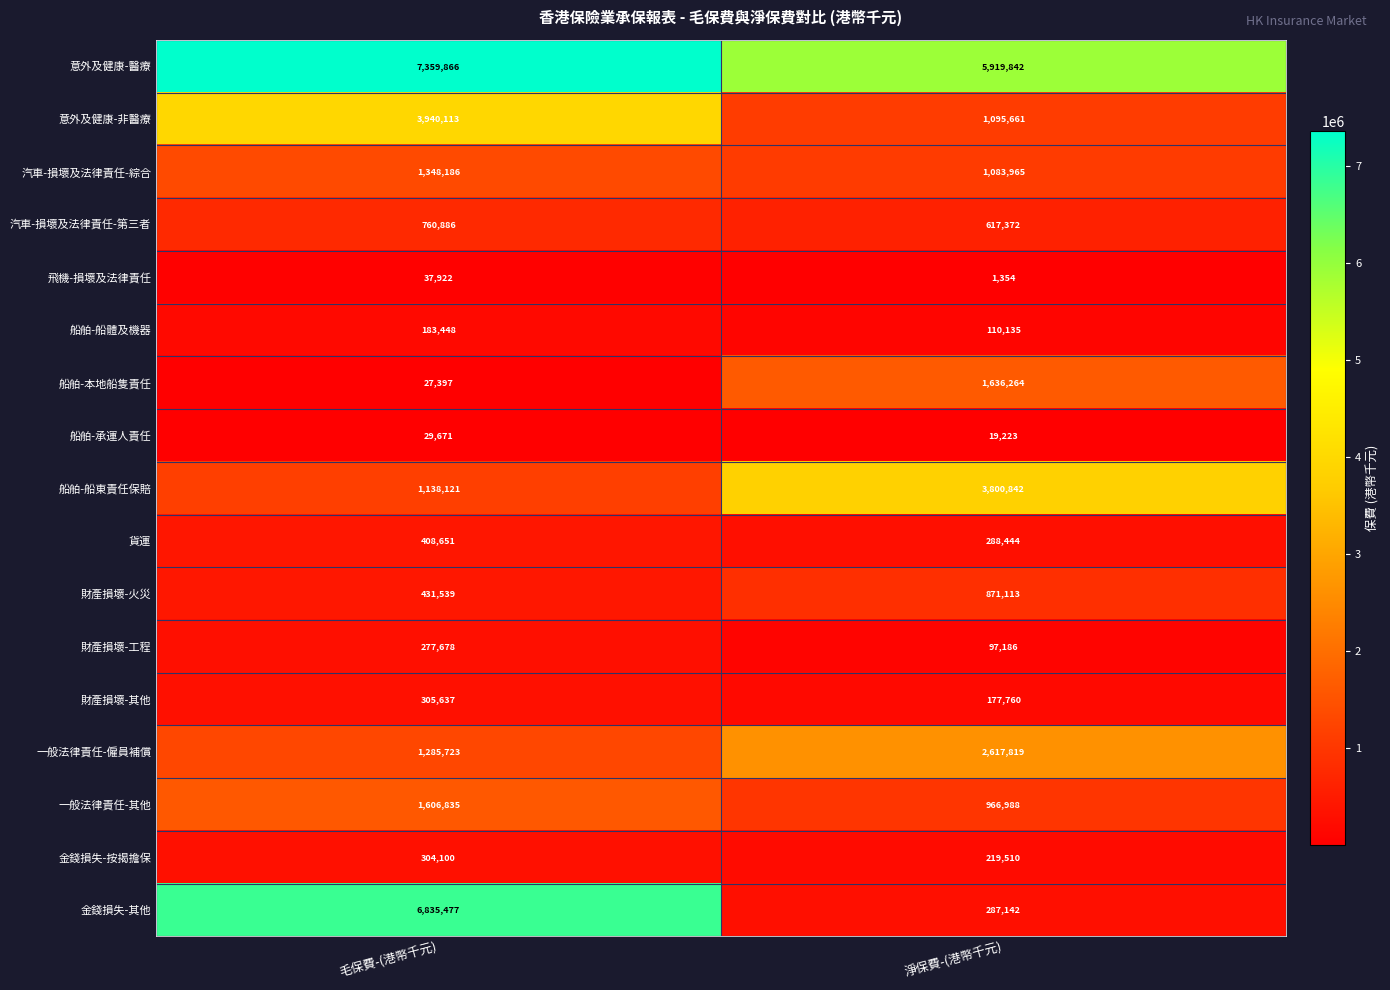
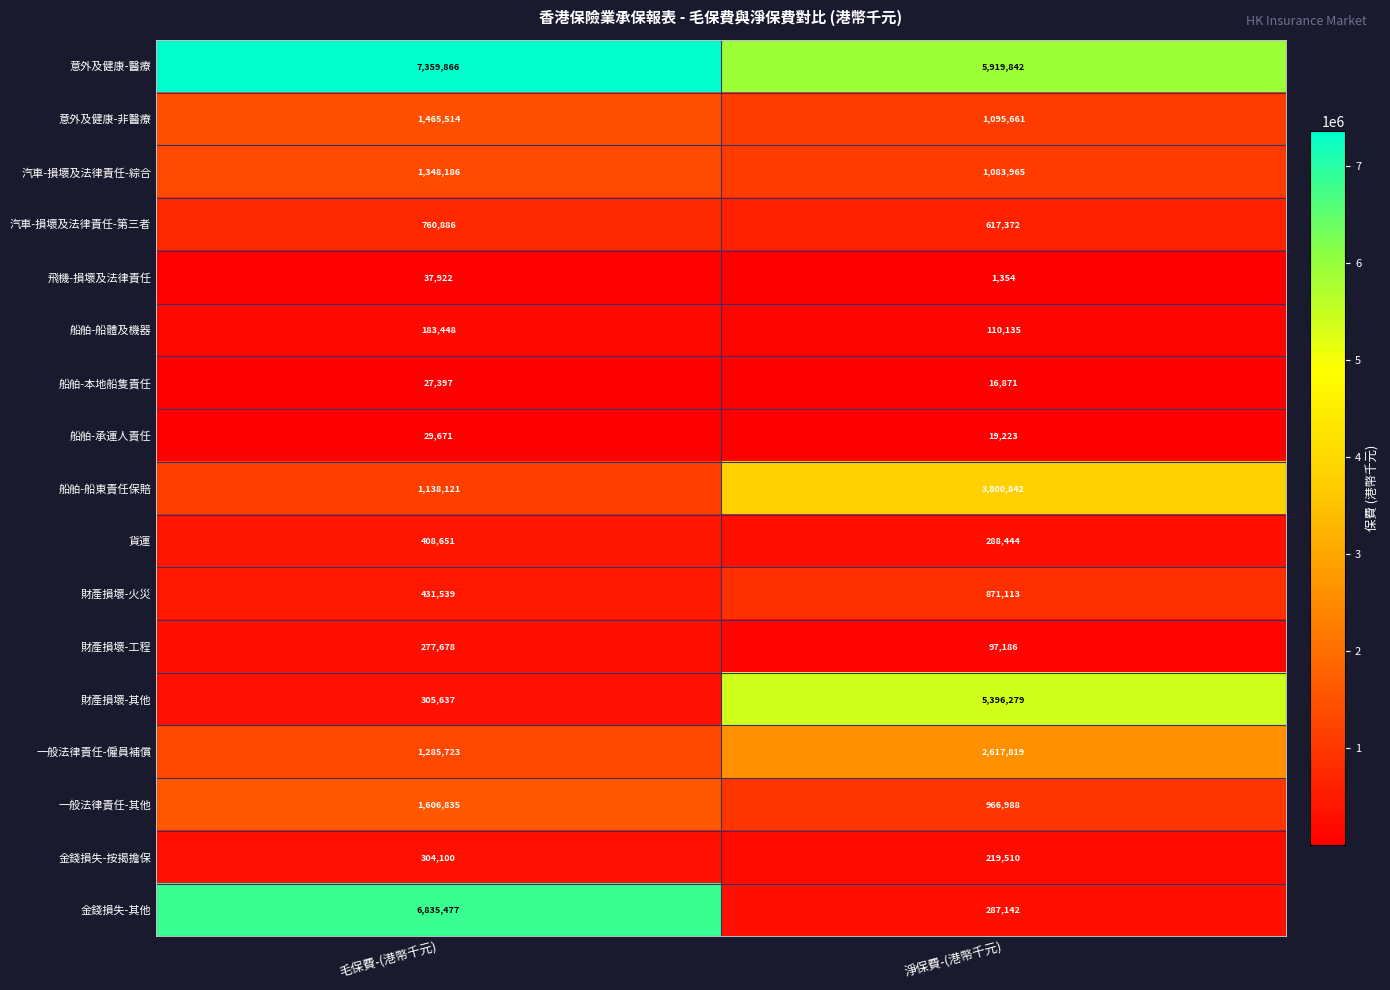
  {
    "意外及健康-醫療": {
      "毛保費-(港幣千元)": "7,359,866",
      "淨保費-(港幣千元)": "5,919,842"
    },
    "意外及健康-非醫療": {
-     "毛保費-(港幣千元)": "3,940,113",
+     "毛保費-(港幣千元)": "1,465,514",
      "淨保費-(港幣千元)": "1,095,661"
    },
    "汽車-損壞及法律責任-綜合": {
      "毛保費-(港幣千元)": "1,348,186",
      "淨保費-(港幣千元)": "1,083,965"
    },
    "汽車-損壞及法律責任-第三者": {
      "毛保費-(港幣千元)": "760,886",
      "淨保費-(港幣千元)": "617,372"
    },
    "飛機-損壞及法律責任": {
      "毛保費-(港幣千元)": "37,922",
      "淨保費-(港幣千元)": "1,354"
    },
    "船舶-船體及機器": {
      "毛保費-(港幣千元)": "183,448",
      "淨保費-(港幣千元)": "110,135"
    },
    "船舶-本地船隻責任": {
      "毛保費-(港幣千元)": "27,397",
-     "淨保費-(港幣千元)": "1,636,264"
+     "淨保費-(港幣千元)": "16,871"
    },
    "船舶-承運人責任": {
      "毛保費-(港幣千元)": "29,671",
      "淨保費-(港幣千元)": "19,223"
    },
    "船舶-船東責任保賠": {
      "毛保費-(港幣千元)": "1,138,121",
      "淨保費-(港幣千元)": "3,800,842"
    },
    "貨運": {
      "毛保費-(港幣千元)": "408,651",
      "淨保費-(港幣千元)": "288,444"
    },
    "財產損壞-火災": {
      "毛保費-(港幣千元)": "431,539",
      "淨保費-(港幣千元)": "871,113"
    },
    "財產損壞-工程": {
      "毛保費-(港幣千元)": "277,678",
      "淨保費-(港幣千元)": "97,186"
    },
    "財產損壞-其他": {
      "毛保費-(港幣千元)": "305,637",
-     "淨保費-(港幣千元)": "177,760"
+     "淨保費-(港幣千元)": "5,396,279"
    },
    "一般法律責任-僱員補償": {
      "毛保費-(港幣千元)": "1,285,723",
      "淨保費-(港幣千元)": "2,617,819"
    },
    "一般法律責任-其他": {
      "毛保費-(港幣千元)": "1,606,835",
      "淨保費-(港幣千元)": "966,988"
    },
    "金錢損失-按揭擔保": {
      "毛保費-(港幣千元)": "304,100",
      "淨保費-(港幣千元)": "219,510"
    },
    "金錢損失-其他": {
      "毛保費-(港幣千元)": "6,835,477",
      "淨保費-(港幣千元)": "287,142"
    }
  }
